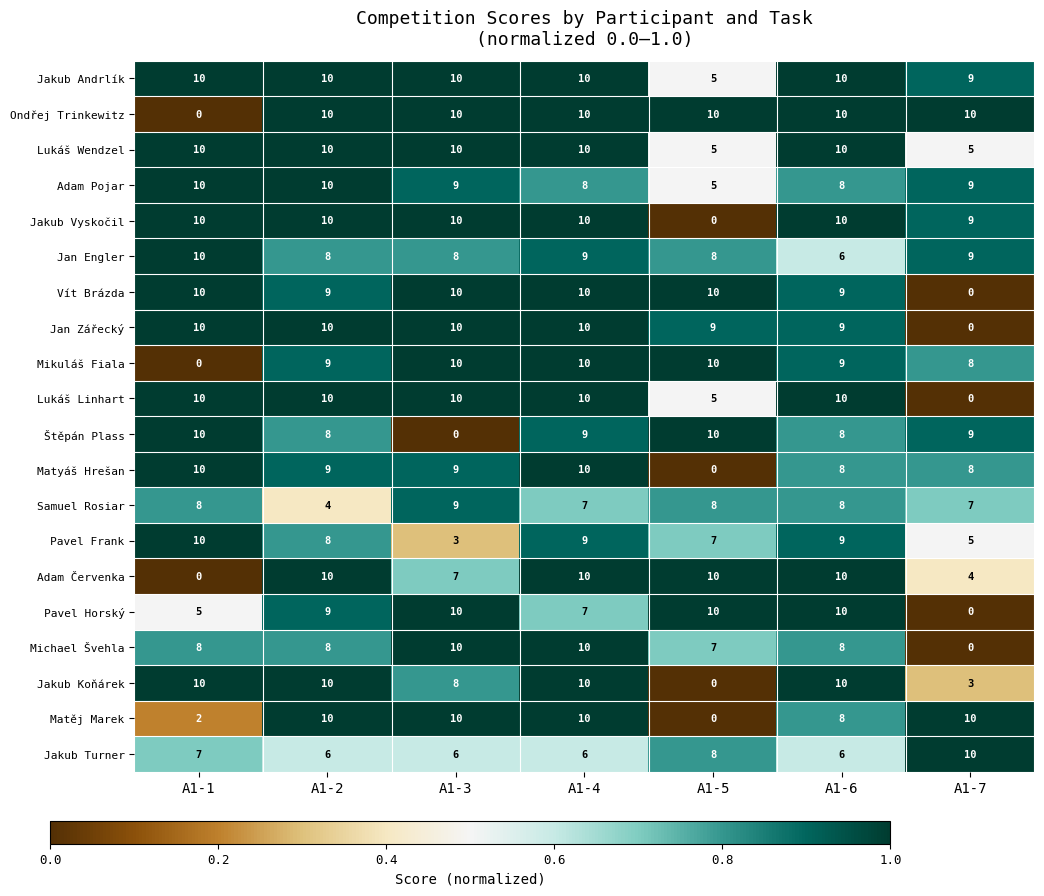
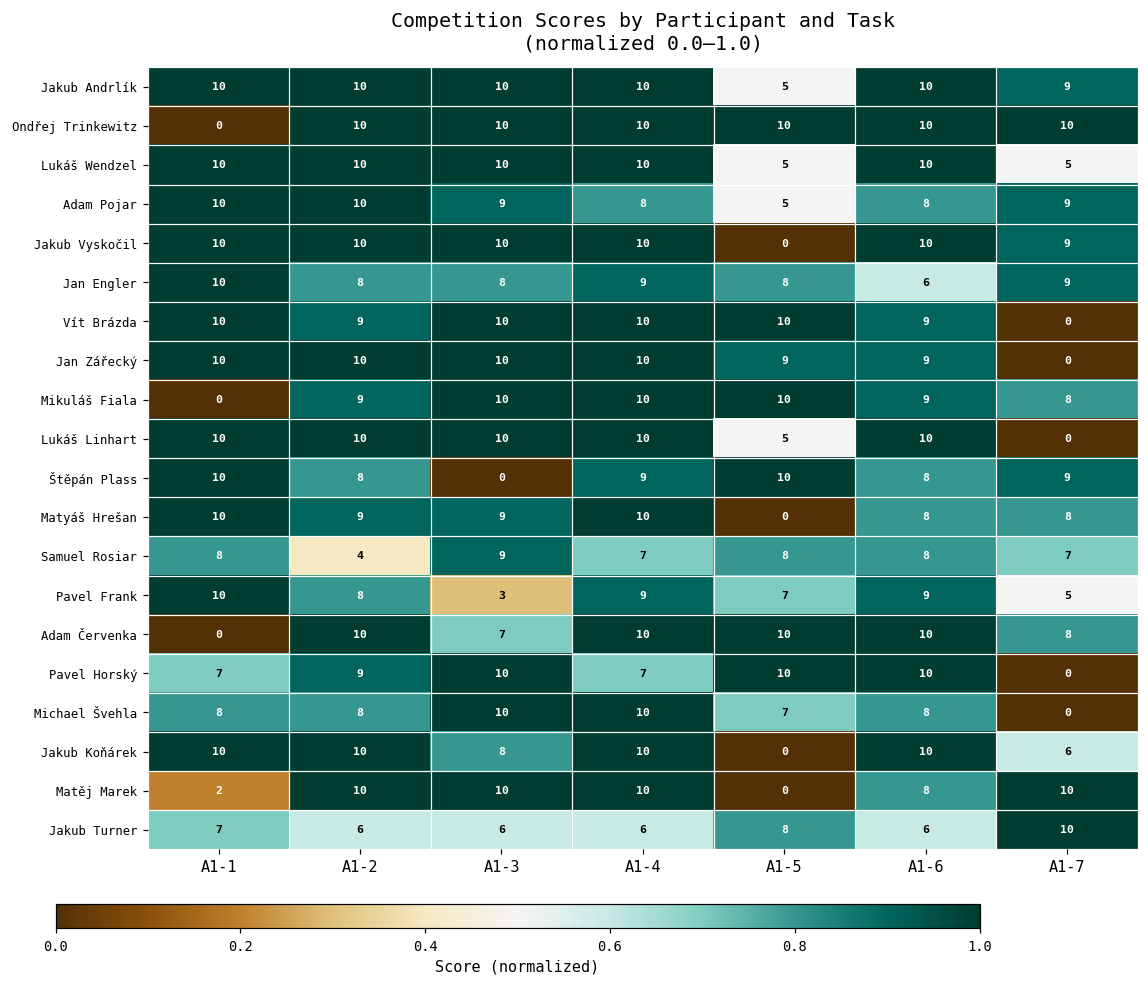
  {
    "Jakub Andrlík": {
      "A1-1": 10,
      "A1-2": 10,
      "A1-3": 10,
      "A1-4": 10,
      "A1-5": 5,
      "A1-6": 10,
      "A1-7": 9
    },
    "Ondřej Trinkewitz": {
      "A1-1": 0,
      "A1-2": 10,
      "A1-3": 10,
      "A1-4": 10,
      "A1-5": 10,
      "A1-6": 10,
      "A1-7": 10
    },
    "Lukáš Wendzel": {
      "A1-1": 10,
      "A1-2": 10,
      "A1-3": 10,
      "A1-4": 10,
      "A1-5": 5,
      "A1-6": 10,
      "A1-7": 5
    },
    "Adam Pojar": {
      "A1-1": 10,
      "A1-2": 10,
      "A1-3": 9,
      "A1-4": 8,
      "A1-5": 5,
      "A1-6": 8,
      "A1-7": 9
    },
    "Jakub Vyskočil": {
      "A1-1": 10,
      "A1-2": 10,
      "A1-3": 10,
      "A1-4": 10,
      "A1-5": 0,
      "A1-6": 10,
      "A1-7": 9
    },
    "Jan Engler": {
      "A1-1": 10,
      "A1-2": 8,
      "A1-3": 8,
      "A1-4": 9,
      "A1-5": 8,
      "A1-6": 6,
      "A1-7": 9
    },
    "Vít Brázda": {
      "A1-1": 10,
      "A1-2": 9,
      "A1-3": 10,
      "A1-4": 10,
      "A1-5": 10,
      "A1-6": 9,
      "A1-7": 0
    },
    "Jan Zářecký": {
      "A1-1": 10,
      "A1-2": 10,
      "A1-3": 10,
      "A1-4": 10,
      "A1-5": 9,
      "A1-6": 9,
      "A1-7": 0
    },
    "Mikuláš Fiala": {
      "A1-1": 0,
      "A1-2": 9,
      "A1-3": 10,
      "A1-4": 10,
      "A1-5": 10,
      "A1-6": 9,
      "A1-7": 8
    },
    "Lukáš Linhart": {
      "A1-1": 10,
      "A1-2": 10,
      "A1-3": 10,
      "A1-4": 10,
      "A1-5": 5,
      "A1-6": 10,
      "A1-7": 0
    },
    "Štěpán Plass": {
      "A1-1": 10,
      "A1-2": 8,
      "A1-3": 0,
      "A1-4": 9,
      "A1-5": 10,
      "A1-6": 8,
      "A1-7": 9
    },
    "Matyáš Hrešan": {
      "A1-1": 10,
      "A1-2": 9,
      "A1-3": 9,
      "A1-4": 10,
      "A1-5": 0,
      "A1-6": 8,
      "A1-7": 8
    },
    "Samuel Rosiar": {
      "A1-1": 8,
      "A1-2": 4,
      "A1-3": 9,
      "A1-4": 7,
      "A1-5": 8,
      "A1-6": 8,
      "A1-7": 7
    },
    "Pavel Frank": {
      "A1-1": 10,
      "A1-2": 8,
      "A1-3": 3,
      "A1-4": 9,
      "A1-5": 7,
      "A1-6": 9,
      "A1-7": 5
    },
    "Adam Červenka": {
      "A1-1": 0,
      "A1-2": 10,
      "A1-3": 7,
      "A1-4": 10,
      "A1-5": 10,
      "A1-6": 10,
-     "A1-7": 4
+     "A1-7": 8
    },
    "Pavel Horský": {
-     "A1-1": 5,
+     "A1-1": 7,
      "A1-2": 9,
      "A1-3": 10,
      "A1-4": 7,
      "A1-5": 10,
      "A1-6": 10,
      "A1-7": 0
    },
    "Michael Švehla": {
      "A1-1": 8,
      "A1-2": 8,
      "A1-3": 10,
      "A1-4": 10,
      "A1-5": 7,
      "A1-6": 8,
      "A1-7": 0
    },
    "Jakub Koňárek": {
      "A1-1": 10,
      "A1-2": 10,
      "A1-3": 8,
      "A1-4": 10,
      "A1-5": 0,
      "A1-6": 10,
-     "A1-7": 3
+     "A1-7": 6
    },
    "Matěj Marek": {
      "A1-1": 2,
      "A1-2": 10,
      "A1-3": 10,
      "A1-4": 10,
      "A1-5": 0,
      "A1-6": 8,
      "A1-7": 10
    },
    "Jakub Turner": {
      "A1-1": 7,
      "A1-2": 6,
      "A1-3": 6,
      "A1-4": 6,
      "A1-5": 8,
      "A1-6": 6,
      "A1-7": 10
    }
  }
